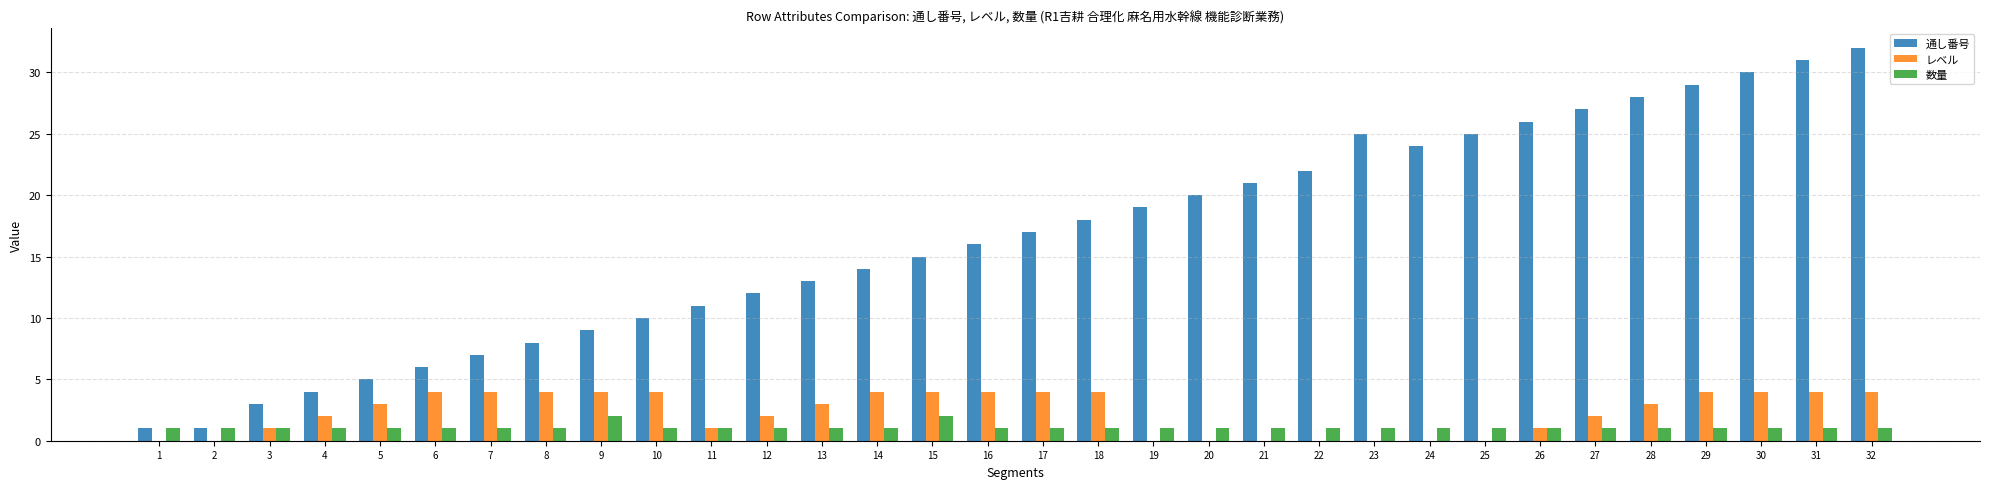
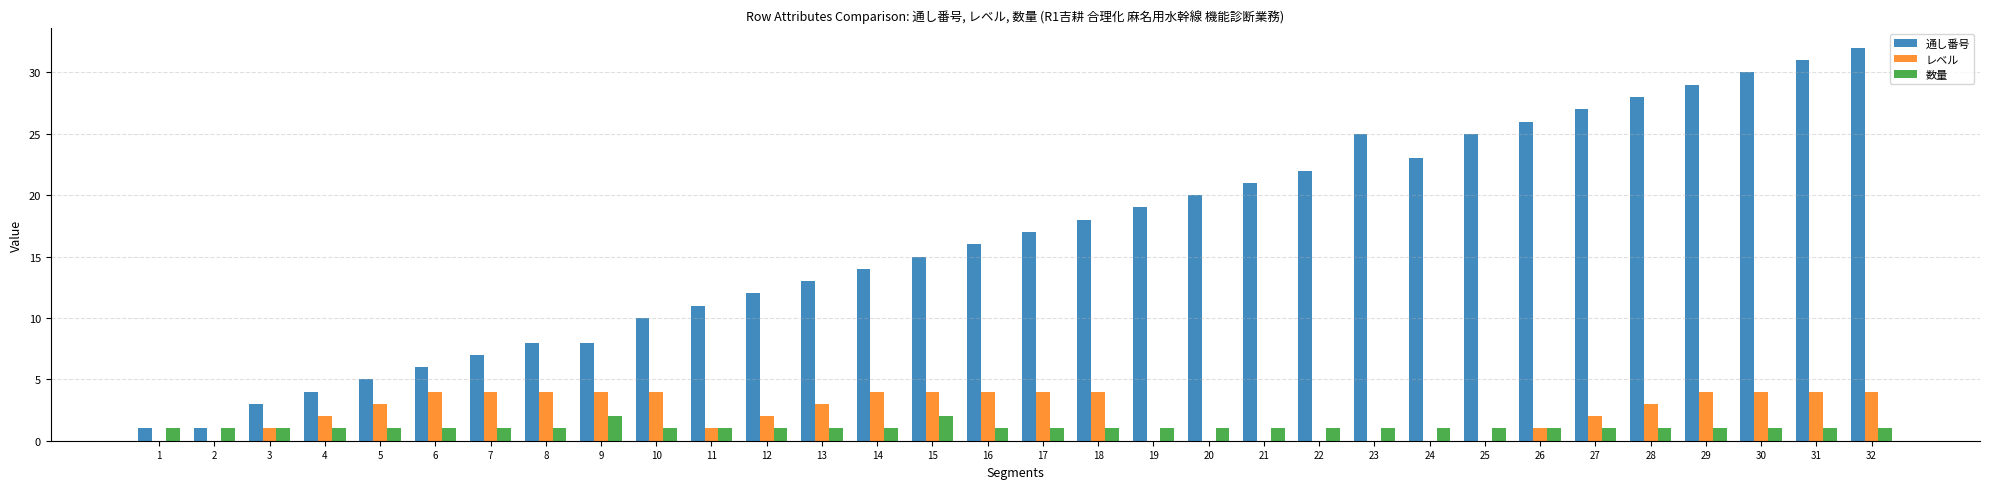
  {
    "通し番号": {
      "1": 1,
      "2": 1,
      "3": 3,
      "4": 4,
      "5": 5,
      "6": 6,
      "7": 7,
      "8": 8,
-     "9": 9,
+     "9": 8,
      "10": 10,
      "11": 11,
      "12": 12,
      "13": 13,
      "14": 14,
      "15": 15,
      "16": 16,
      "17": 17,
      "18": 18,
      "19": 19,
      "20": 20,
      "21": 21,
      "22": 22,
      "23": 25,
-     "24": 24,
+     "24": 23,
      "25": 25,
      "26": 26,
      "27": 27,
      "28": 28,
      "29": 29,
      "30": 30,
      "31": 31,
      "32": 32
    },
    "レベル": {
      "1": 0,
      "2": 0,
      "3": 1,
      "4": 2,
      "5": 3,
      "6": 4,
      "7": 4,
      "8": 4,
      "9": 4,
      "10": 4,
      "11": 1,
      "12": 2,
      "13": 3,
      "14": 4,
      "15": 4,
      "16": 4,
      "17": 4,
      "18": 4,
      "19": 0,
      "20": 0,
      "21": 0,
      "22": 0,
      "23": 0,
      "24": 0,
      "25": 0,
      "26": 1,
      "27": 2,
      "28": 3,
      "29": 4,
      "30": 4,
      "31": 4,
      "32": 4
    },
    "数量": {
      "1": 1,
      "2": 1,
      "3": 1,
      "4": 1,
      "5": 1,
      "6": 1,
      "7": 1,
      "8": 1,
      "9": 2,
      "10": 1,
      "11": 1,
      "12": 1,
      "13": 1,
      "14": 1,
      "15": 2,
      "16": 1,
      "17": 1,
      "18": 1,
      "19": 1,
      "20": 1,
      "21": 1,
      "22": 1,
      "23": 1,
      "24": 1,
      "25": 1,
      "26": 1,
      "27": 1,
      "28": 1,
      "29": 1,
      "30": 1,
      "31": 1,
      "32": 1
    }
  }
